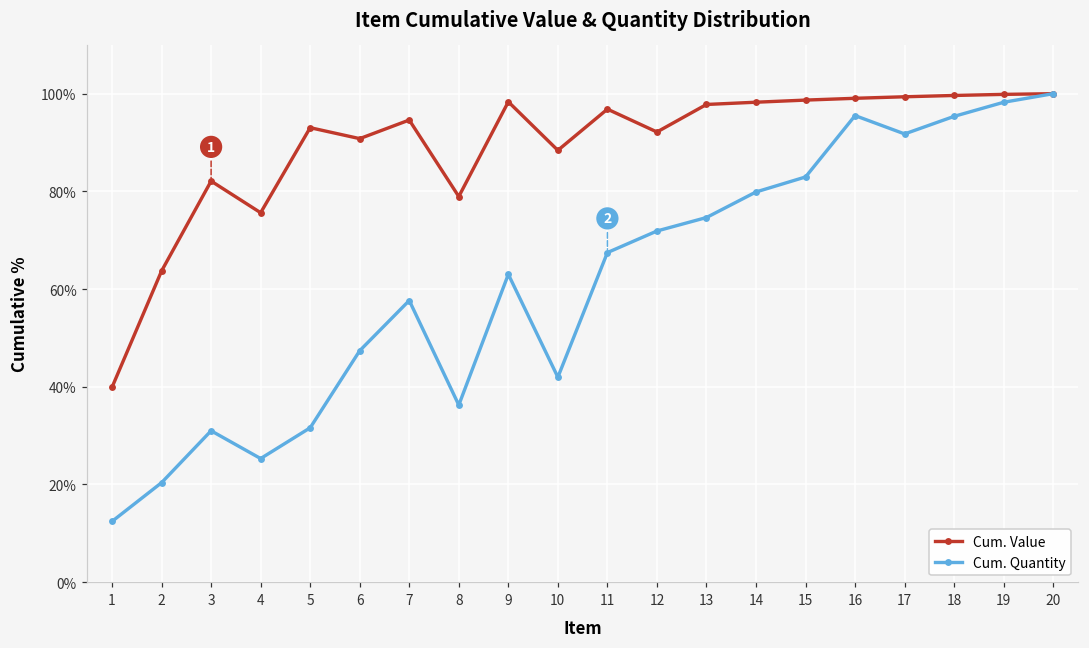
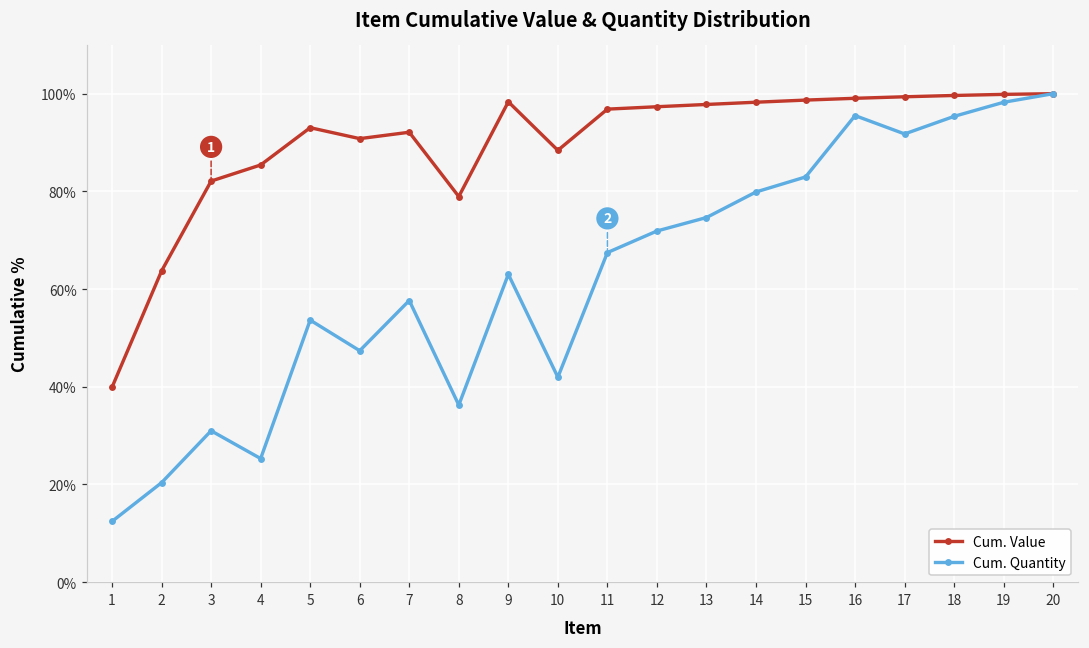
  {
    "Cum. Value": {
      "1": "40%",
      "2": "64%",
-     "4": "76%",
+     "4": "85%",
      "5": "93%",
      "6": "91%",
-     "7": "95%",
+     "7": "92%",
      "8": "79%",
      "9": "98%",
      "10": "88%",
      "11": "97%",
-     "12": "92%",
+     "12": "97%",
      "13": "98%",
      "14": "98%",
      "15": "99%",
      "16": "99%",
      "17": "99%",
      "18": "100%",
      "19": "100%"
    },
    "Cum. Quantity": {
      "1": "12%",
      "2": "20%",
      "3": "31%",
      "4": "25%",
-     "5": "32%",
+     "5": "54%",
      "6": "47%",
      "7": "58%",
      "8": "36%",
      "9": "63%",
      "10": "42%",
      "12": "72%",
      "13": "75%",
      "14": "80%",
      "15": "83%",
      "16": "96%",
      "17": "92%",
      "18": "95%",
      "19": "98%"
    }
  }
